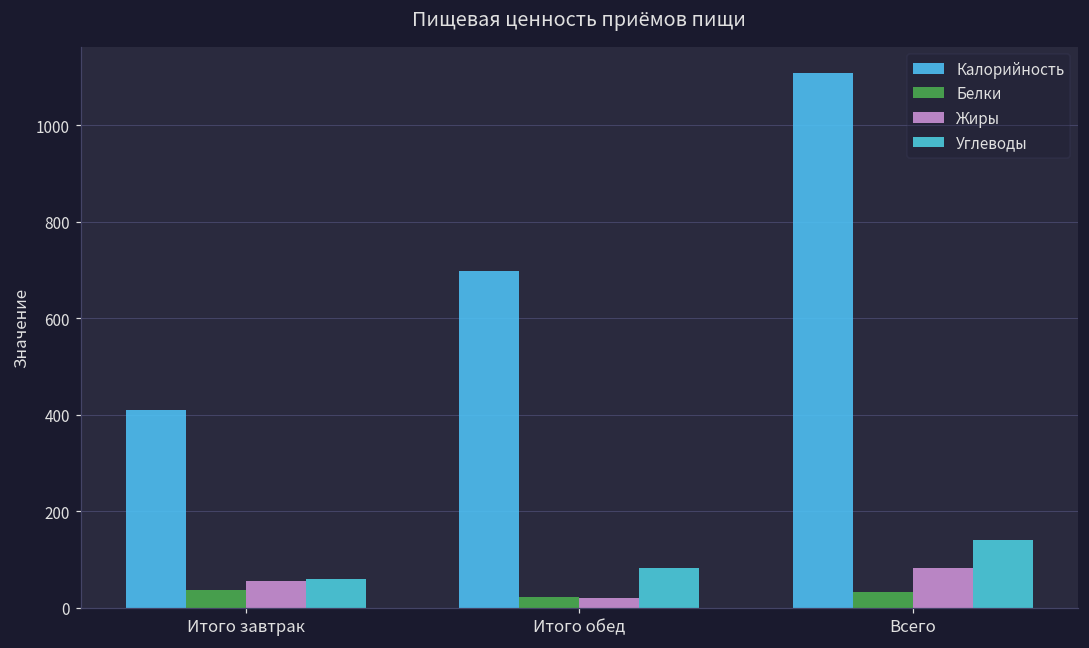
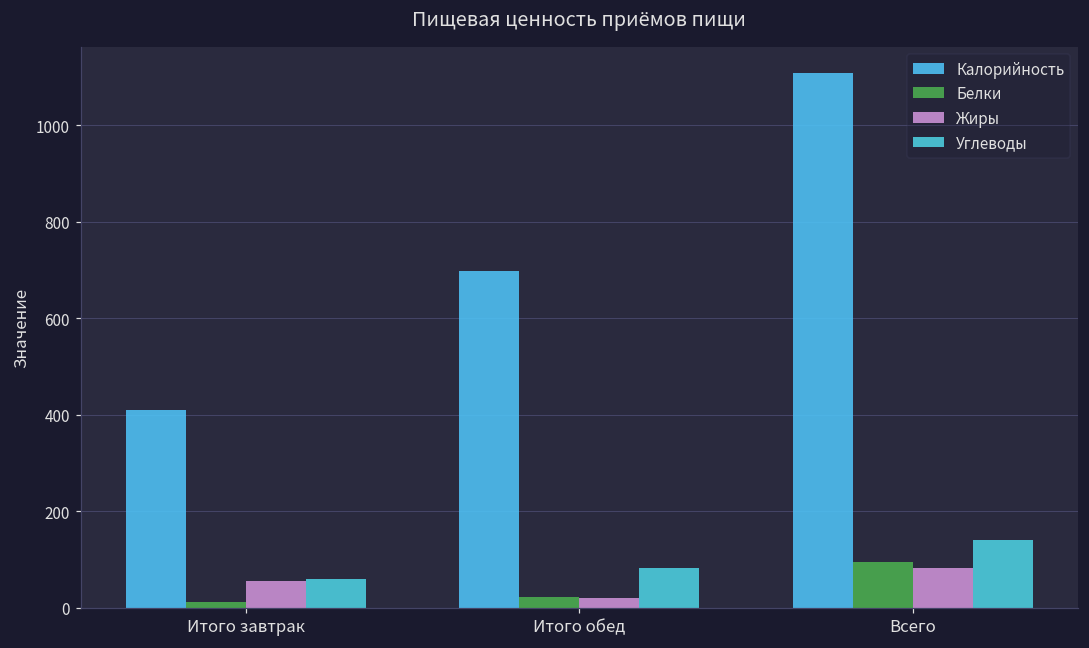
  {
    "Белки": {
-     "Итого завтрак": 40,
+     "Итого завтрак": 10,
      "Итого обед": 20,
-     "Всего": 30
+     "Всего": 100
    },
    "Жиры": {
      "Итого завтрак": 60,
      "Итого обед": 20,
      "Всего": 80
    }
  }
